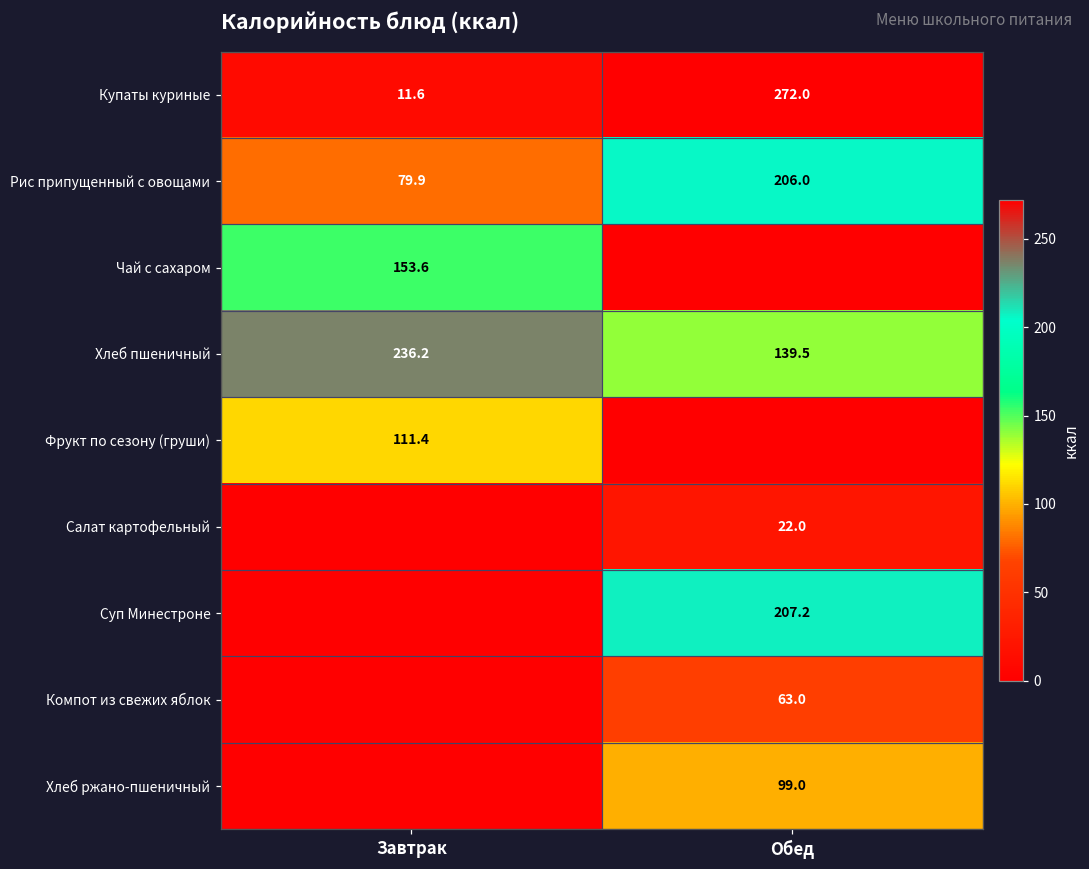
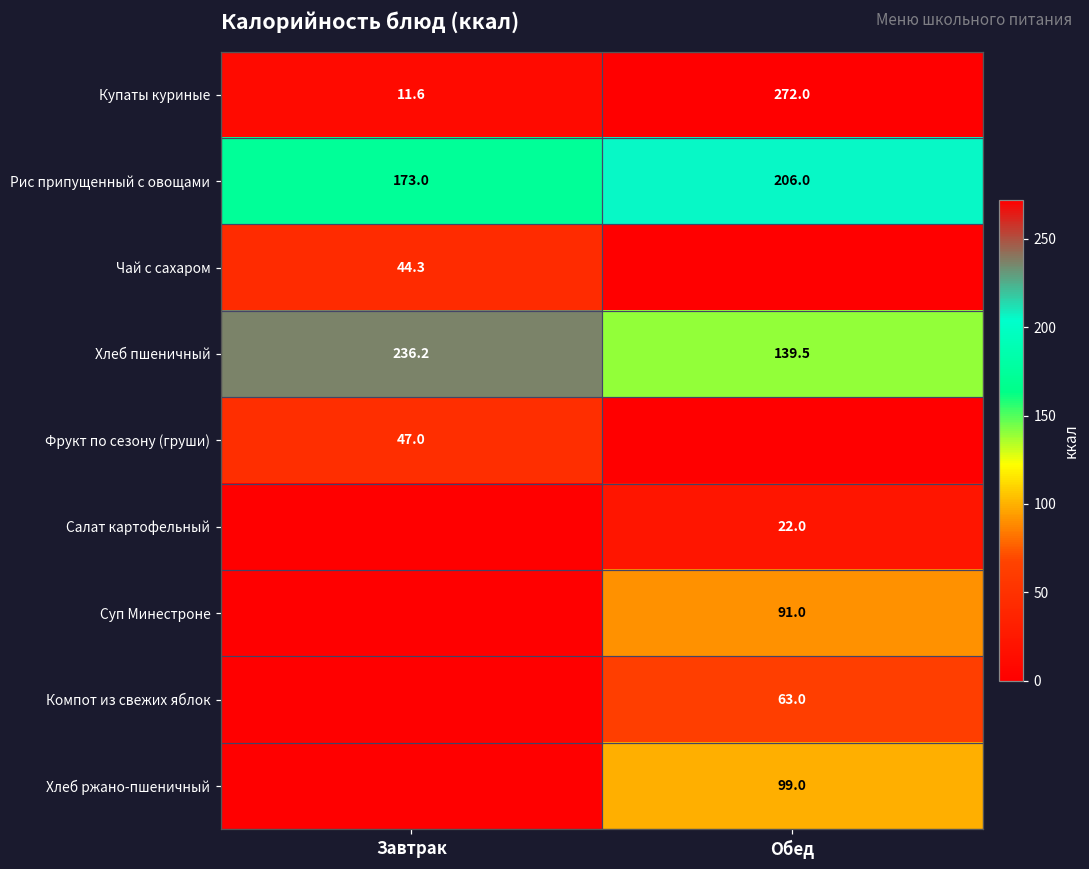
  {
    "Купаты куриные": {
      "Завтрак": 11.6,
      "Обед": 272.0
    },
    "Рис припущенный с овощами": {
-     "Завтрак": 79.9,
+     "Завтрак": 173.0,
      "Обед": 206.0
    },
    "Чай с сахаром": {
-     "Завтрак": 153.6
+     "Завтрак": 44.3
    },
    "Хлеб пшеничный": {
      "Завтрак": 236.2,
      "Обед": 139.5
    },
    "Фрукт по сезону (груши)": {
-     "Завтрак": 111.4
+     "Завтрак": 47.0
    },
    "Салат картофельный": {
      "Обед": 22.0
    },
    "Суп Минестроне": {
-     "Обед": 207.2
+     "Обед": 91.0
    },
    "Компот из свежих яблок": {
      "Обед": 63.0
    },
    "Хлеб ржано-пшеничный": {
      "Обед": 99.0
    }
  }
